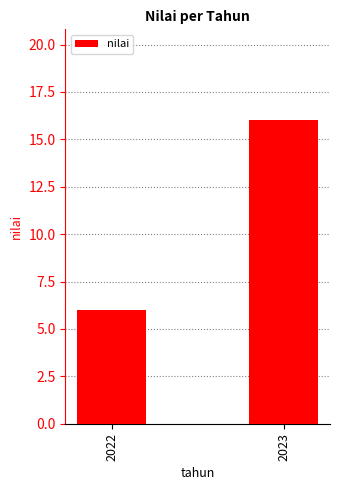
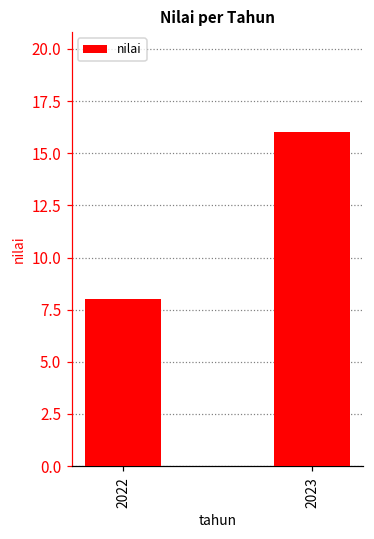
  {
-   "2022": 6,
+   "2022": 8,
    "2023": 16
  }
